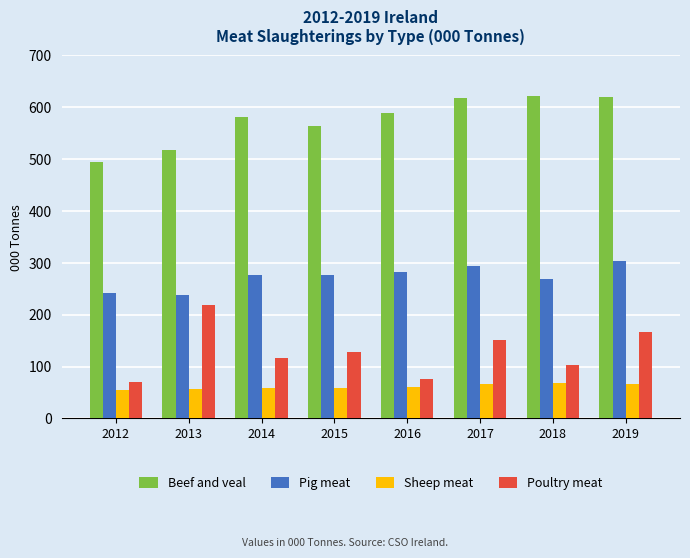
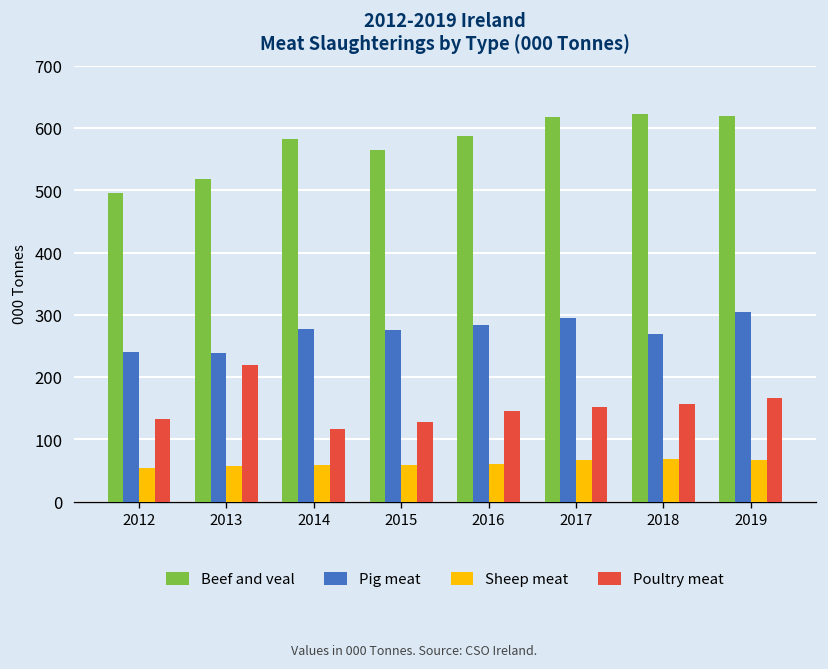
  {
    "Beef and veal": {
      "2012": 500,
      "2013": 520,
      "2014": 580,
      "2015": 560,
      "2016": 590,
      "2017": 620,
      "2018": 620,
      "2019": 620
    },
    "Pig meat": {
      "2012": 240,
      "2013": 240,
      "2014": 280,
      "2015": 280,
      "2016": 280,
      "2017": 290,
      "2018": 270,
      "2019": 300
    },
    "Sheep meat": {
      "2012": 50,
      "2013": 60,
      "2014": 60,
      "2015": 60,
      "2016": 60,
      "2017": 70,
      "2018": 70,
      "2019": 70
    },
    "Poultry meat": {
-     "2012": 70,
+     "2012": 130,
      "2013": 220,
      "2014": 120,
      "2015": 130,
-     "2016": 80,
+     "2016": 150,
      "2017": 150,
-     "2018": 100,
+     "2018": 160,
      "2019": 170
    }
  }
